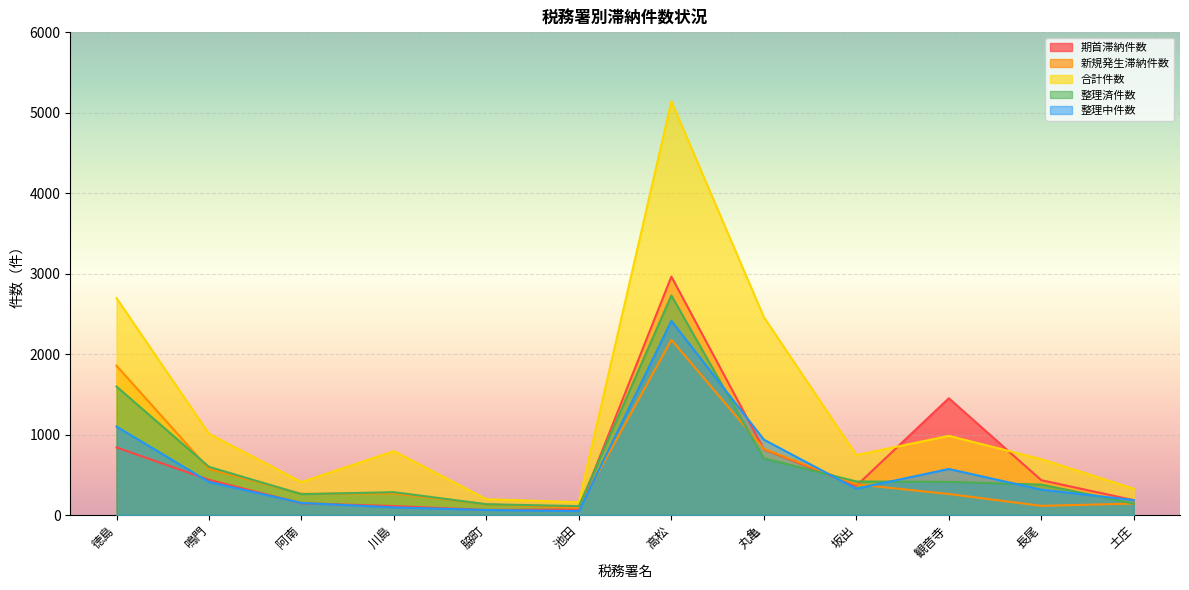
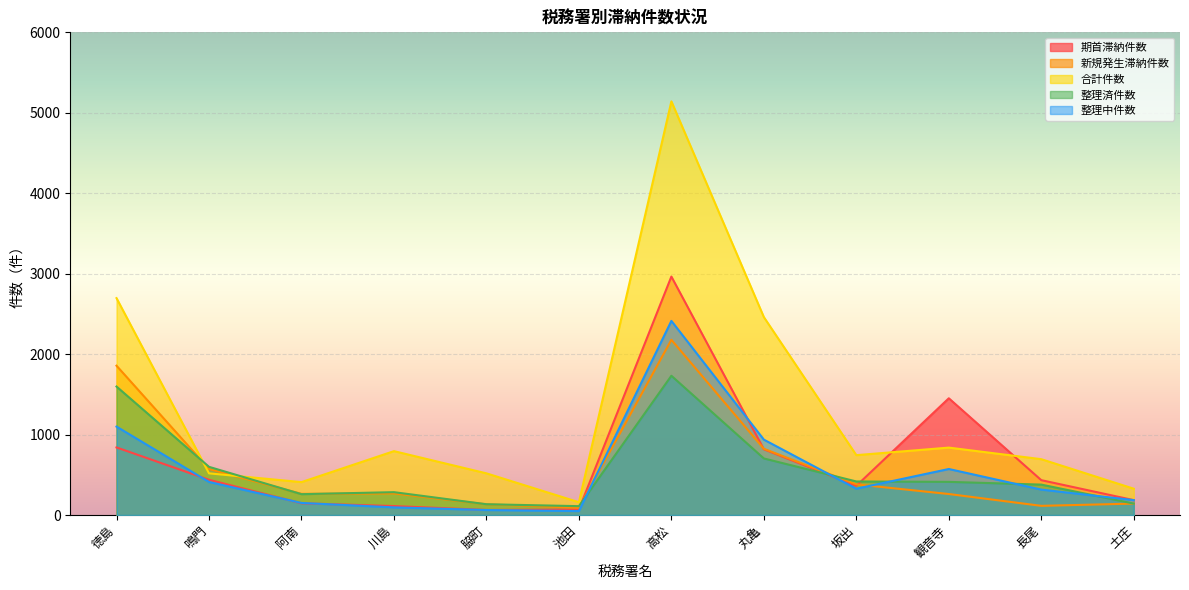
  {
    "期首滞納件数": {
      "徳島": 800,
      "高松": 3000,
      "観音寺": 1500,
      "長尾": 400
    },
    "新規発生滞納件数": {
      "徳島": 1900,
      "高松": 2200,
      "観音寺": 300,
      "長尾": 100
    },
    "合計件数": {
      "徳島": 2700,
-     "鳴門": 1000,
+     "鳴門": 500,
      "阿南": 400,
      "川島": 800,
-     "脇町": 200,
+     "脇町": 500,
      "池田": 200,
      "高松": 5100,
      "丸亀": 2500,
      "坂出": 700,
-     "観音寺": 1000,
+     "観音寺": 800,
      "長尾": 700,
      "土庄": 300
    },
    "整理済件数": {
      "徳島": 1600,
-     "高松": 2700,
+     "高松": 1700,
      "丸亀": 700,
      "坂出": 400,
      "観音寺": 400,
      "長尾": 400
    },
    "整理中件数": {
      "徳島": 1100,
      "高松": 2400,
      "丸亀": 900,
      "坂出": 300,
      "観音寺": 600,
      "長尾": 300
    }
  }
